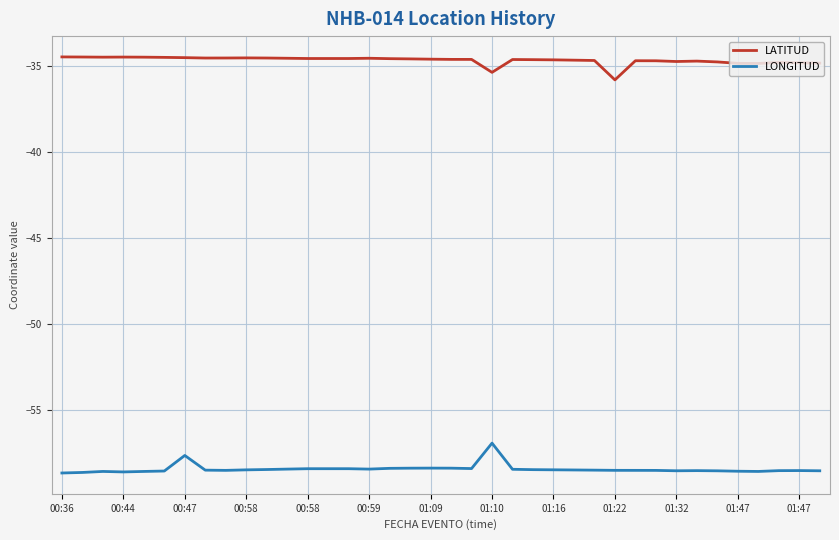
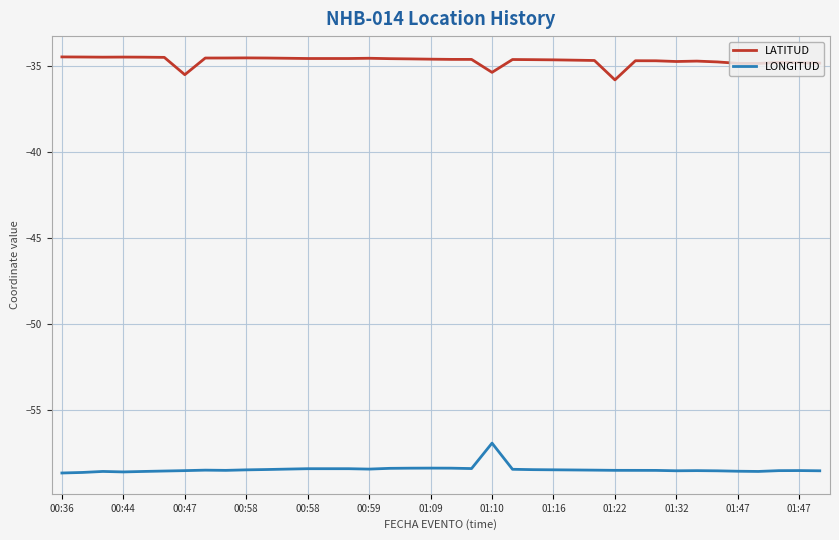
  {
    "LATITUD": {
      "00:36": -34.5,
-     "00:47": -34.5,
+     "00:47": -35.5,
      "01:10": -35.4,
      "01:16": -34.6,
      "01:22": -35.8
    },
    "LONGITUD": {
      "00:36": -58.7,
-     "00:47": -57.6,
+     "00:47": -58.5,
      "01:10": -56.9,
      "01:16": -58.5,
      "01:22": -58.5
    }
  }
